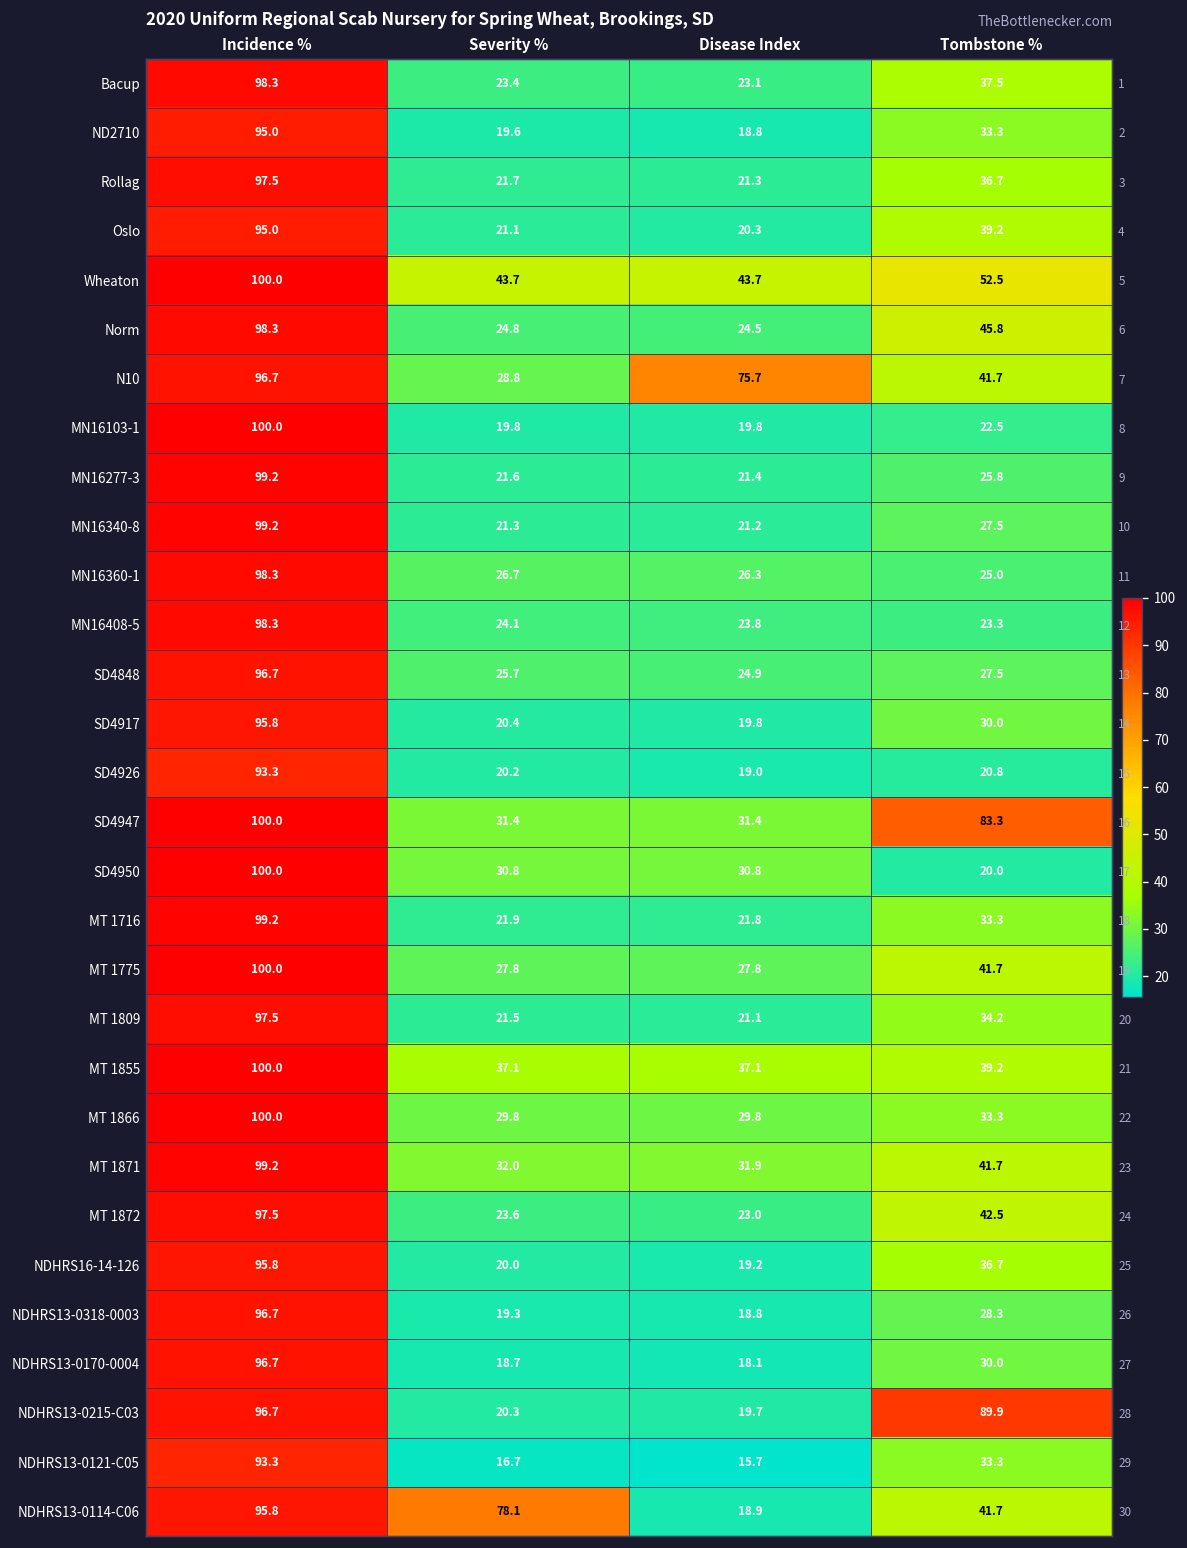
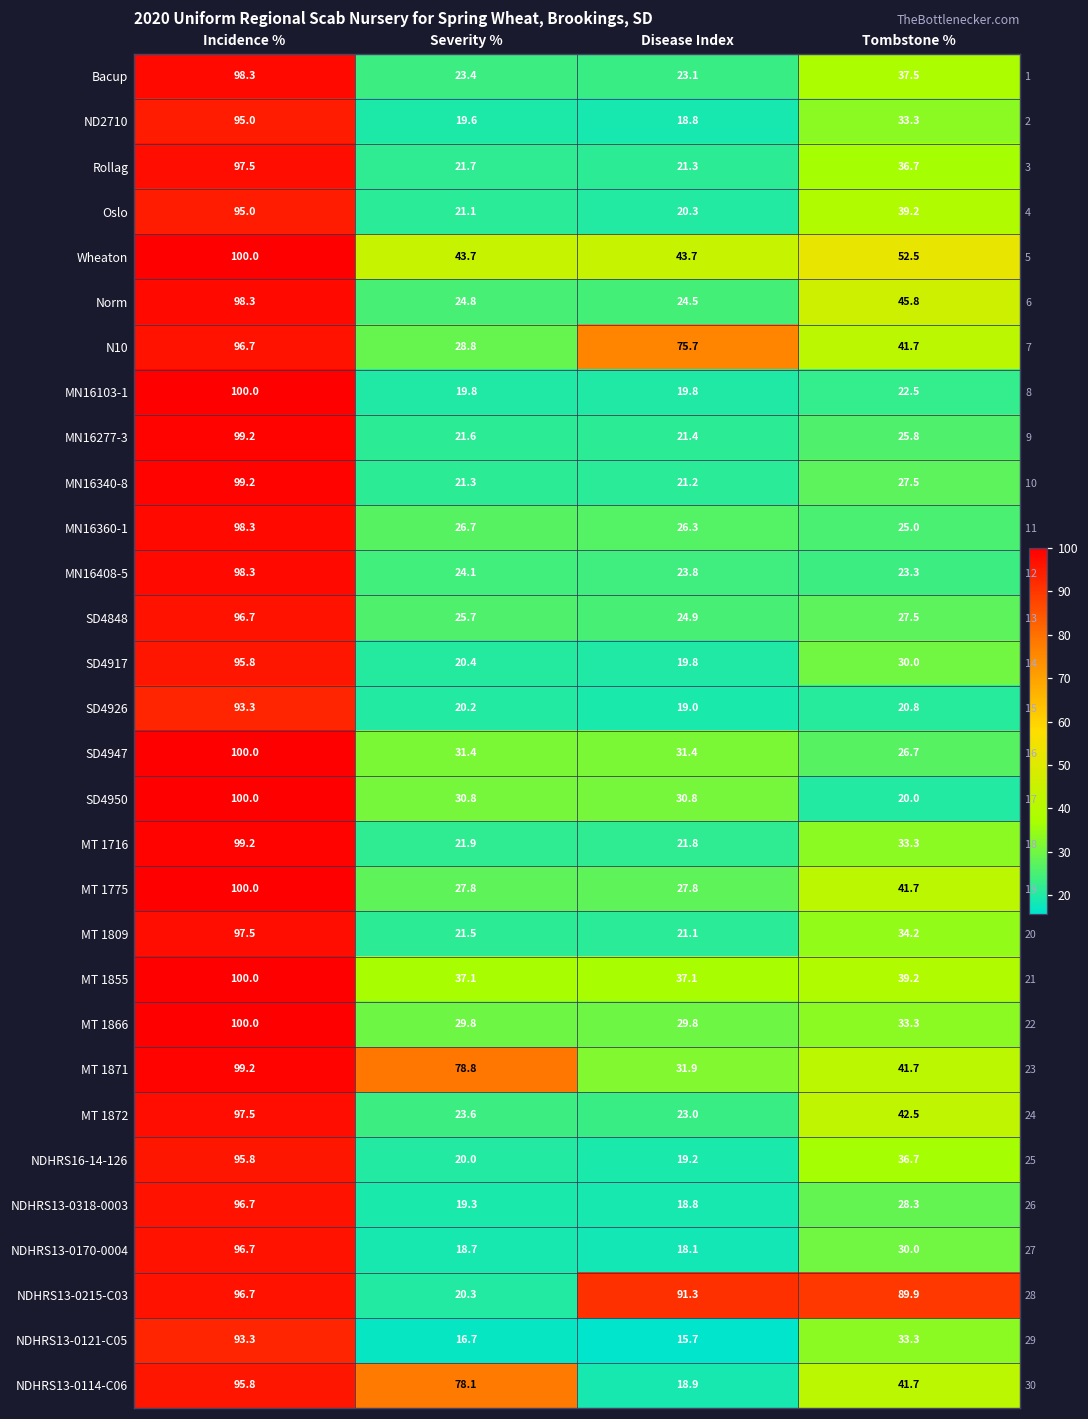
  {
    "Bacup": {
      "Incidence %": 98.3,
      "Severity %": 23.4,
      "Disease Index": 23.1,
      "Tombstone %": 37.5
    },
    "ND2710": {
      "Incidence %": 95.0,
      "Severity %": 19.6,
      "Disease Index": 18.8,
      "Tombstone %": 33.3
    },
    "Rollag": {
      "Incidence %": 97.5,
      "Severity %": 21.7,
      "Disease Index": 21.3,
      "Tombstone %": 36.7
    },
    "Oslo": {
      "Incidence %": 95.0,
      "Severity %": 21.1,
      "Disease Index": 20.3,
      "Tombstone %": 39.2
    },
    "Wheaton": {
      "Incidence %": 100.0,
      "Severity %": 43.7,
      "Disease Index": 43.7,
      "Tombstone %": 52.5
    },
    "Norm": {
      "Incidence %": 98.3,
      "Severity %": 24.8,
      "Disease Index": 24.5,
      "Tombstone %": 45.8
    },
    "N10": {
      "Incidence %": 96.7,
      "Severity %": 28.8,
      "Disease Index": 75.7,
      "Tombstone %": 41.7
    },
    "MN16103-1": {
      "Incidence %": 100.0,
      "Severity %": 19.8,
      "Disease Index": 19.8,
      "Tombstone %": 22.5
    },
    "MN16277-3": {
      "Incidence %": 99.2,
      "Severity %": 21.6,
      "Disease Index": 21.4,
      "Tombstone %": 25.8
    },
    "MN16340-8": {
      "Incidence %": 99.2,
      "Severity %": 21.3,
      "Disease Index": 21.2,
      "Tombstone %": 27.5
    },
    "MN16360-1": {
      "Incidence %": 98.3,
      "Severity %": 26.7,
      "Disease Index": 26.3,
      "Tombstone %": 25.0
    },
    "MN16408-5": {
      "Incidence %": 98.3,
      "Severity %": 24.1,
      "Disease Index": 23.8,
      "Tombstone %": 23.3
    },
    "SD4848": {
      "Incidence %": 96.7,
      "Severity %": 25.7,
      "Disease Index": 24.9,
      "Tombstone %": 27.5
    },
    "SD4917": {
      "Incidence %": 95.8,
      "Severity %": 20.4,
      "Disease Index": 19.8,
      "Tombstone %": 30.0
    },
    "SD4926": {
      "Incidence %": 93.3,
      "Severity %": 20.2,
      "Disease Index": 19.0,
      "Tombstone %": 20.8
    },
    "SD4947": {
      "Incidence %": 100.0,
      "Severity %": 31.4,
      "Disease Index": 31.4,
-     "Tombstone %": 83.3
+     "Tombstone %": 26.7
    },
    "SD4950": {
      "Incidence %": 100.0,
      "Severity %": 30.8,
      "Disease Index": 30.8,
      "Tombstone %": 20.0
    },
    "MT 1716": {
      "Incidence %": 99.2,
      "Severity %": 21.9,
      "Disease Index": 21.8,
      "Tombstone %": 33.3
    },
    "MT 1775": {
      "Incidence %": 100.0,
      "Severity %": 27.8,
      "Disease Index": 27.8,
      "Tombstone %": 41.7
    },
    "MT 1809": {
      "Incidence %": 97.5,
      "Severity %": 21.5,
      "Disease Index": 21.1,
      "Tombstone %": 34.2
    },
    "MT 1855": {
      "Incidence %": 100.0,
      "Severity %": 37.1,
      "Disease Index": 37.1,
      "Tombstone %": 39.2
    },
    "MT 1866": {
      "Incidence %": 100.0,
      "Severity %": 29.8,
      "Disease Index": 29.8,
      "Tombstone %": 33.3
    },
    "MT 1871": {
      "Incidence %": 99.2,
-     "Severity %": 32.0,
+     "Severity %": 78.8,
      "Disease Index": 31.9,
      "Tombstone %": 41.7
    },
    "MT 1872": {
      "Incidence %": 97.5,
      "Severity %": 23.6,
      "Disease Index": 23.0,
      "Tombstone %": 42.5
    },
    "NDHRS16-14-126": {
      "Incidence %": 95.8,
      "Severity %": 20.0,
      "Disease Index": 19.2,
      "Tombstone %": 36.7
    },
    "NDHRS13-0318-0003": {
      "Incidence %": 96.7,
      "Severity %": 19.3,
      "Disease Index": 18.8,
      "Tombstone %": 28.3
    },
    "NDHRS13-0170-0004": {
      "Incidence %": 96.7,
      "Severity %": 18.7,
      "Disease Index": 18.1,
      "Tombstone %": 30.0
    },
    "NDHRS13-0215-C03": {
      "Incidence %": 96.7,
      "Severity %": 20.3,
-     "Disease Index": 19.7,
+     "Disease Index": 91.3,
      "Tombstone %": 89.9
    },
    "NDHRS13-0121-C05": {
      "Incidence %": 93.3,
      "Severity %": 16.7,
      "Disease Index": 15.7,
      "Tombstone %": 33.3
    },
    "NDHRS13-0114-C06": {
      "Incidence %": 95.8,
      "Severity %": 78.1,
      "Disease Index": 18.9,
      "Tombstone %": 41.7
    }
  }
